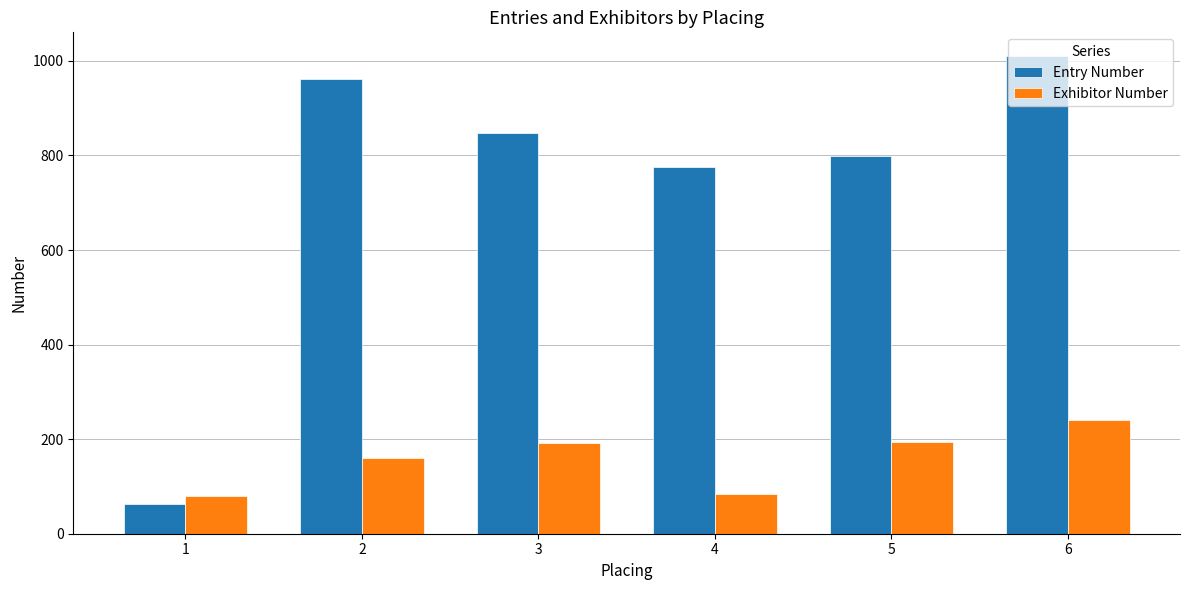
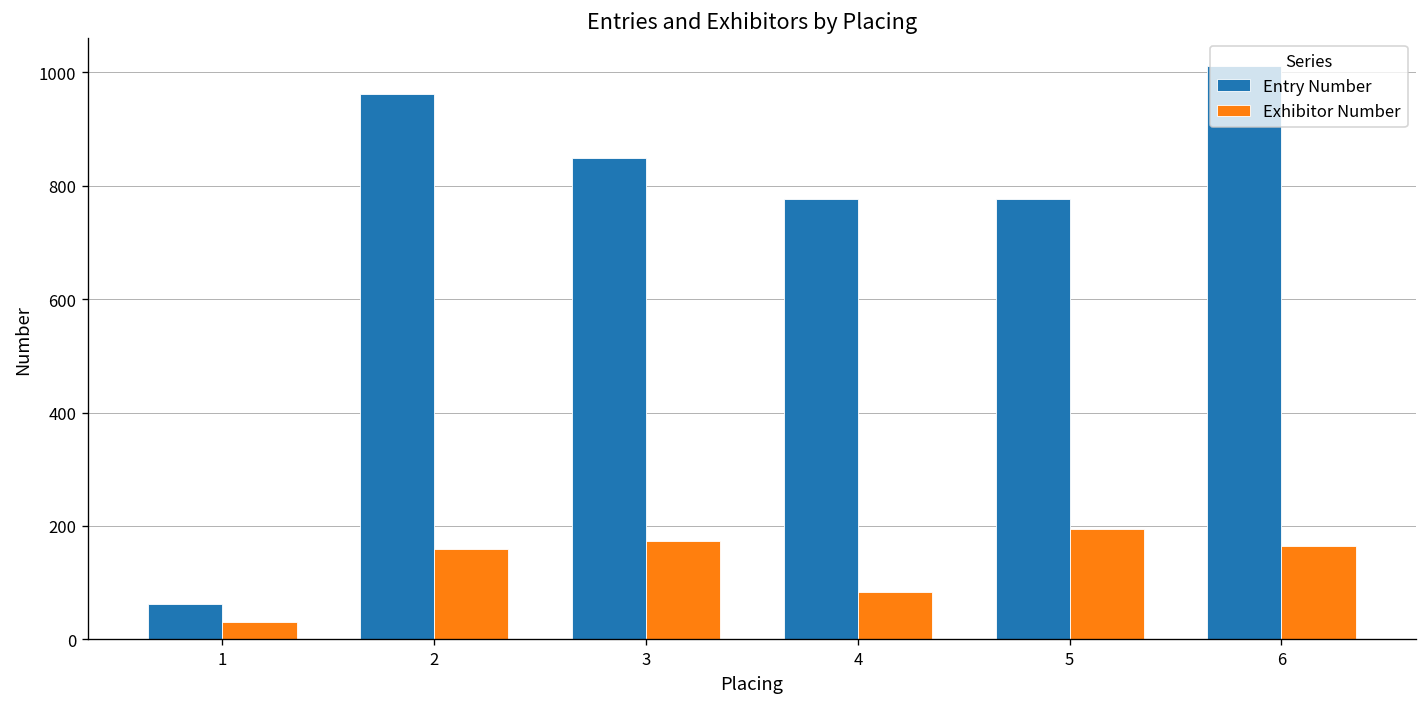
  {
    "Entry Number": {
      "1": 60,
      "2": 960,
      "3": 850,
      "4": 780,
-     "5": 800
+     "5": 780
    },
    "Exhibitor Number": {
-     "1": 80,
+     "1": 30,
      "2": 160,
-     "3": 190,
+     "3": 170,
      "4": 80,
      "5": 190,
-     "6": 240
+     "6": 170
    }
  }
